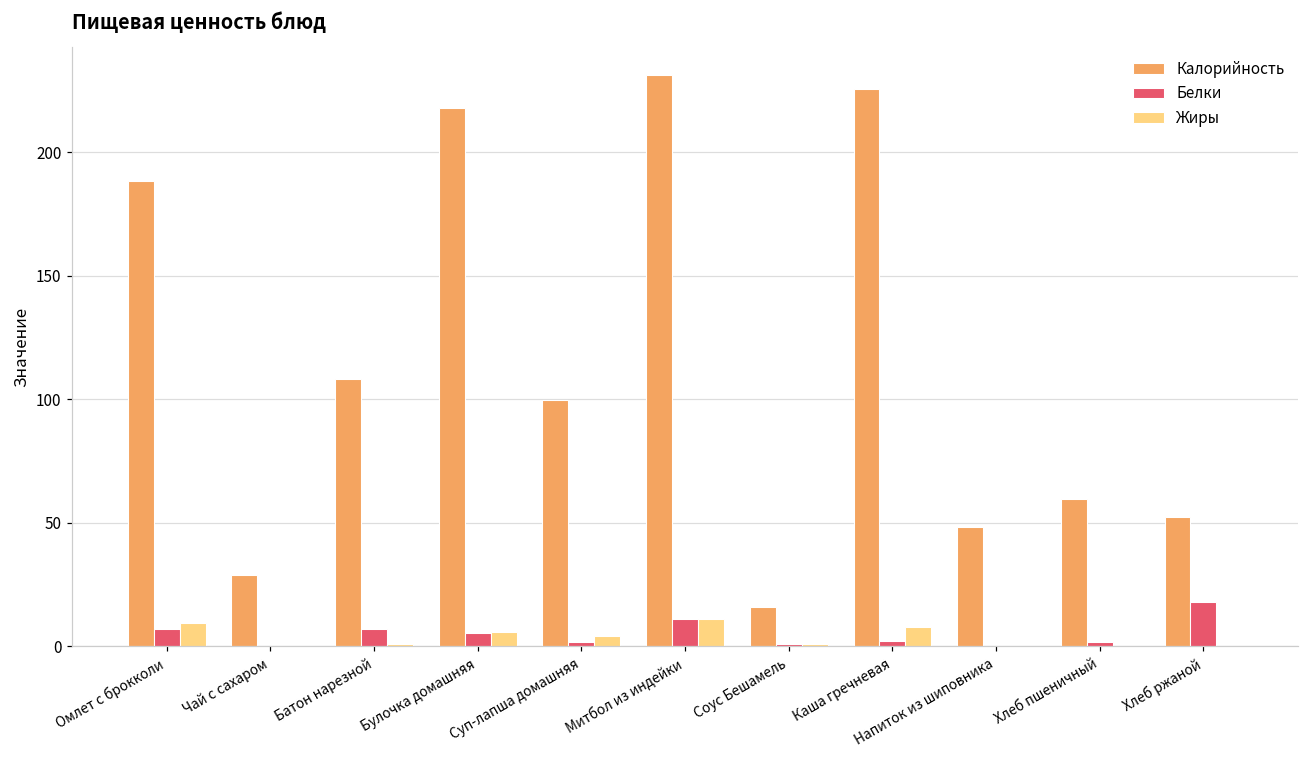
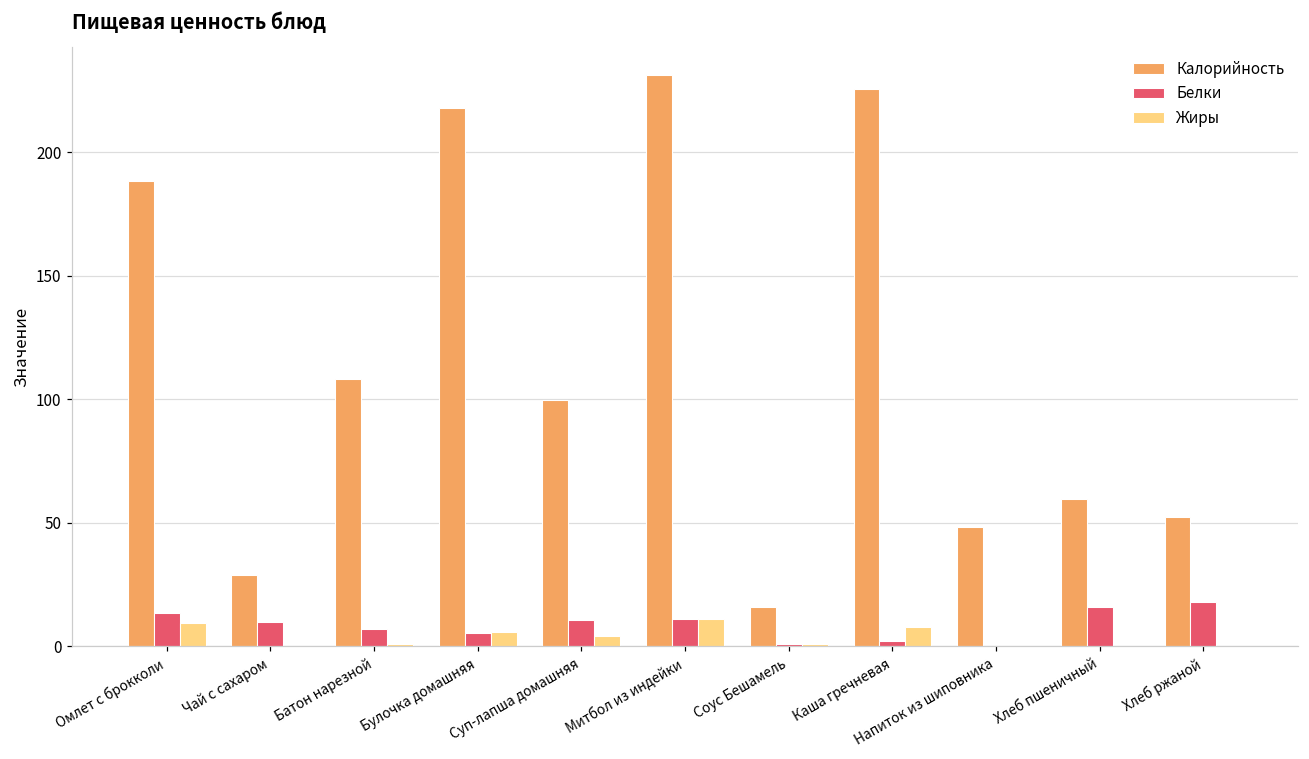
  {
    "Белки": {
-     "Омлет с брокколи": 7,
-     "Чай с сахаром": 0,
+     "Омлет с брокколи": 13,
+     "Чай с сахаром": 10,
      "Батон нарезной": 7,
      "Булочка домашняя": 5,
-     "Суп-лапша домашняя": 2,
+     "Суп-лапша домашняя": 11,
      "Митбол из индейки": 11,
      "Каша гречневая": 2,
-     "Хлеб пшеничный": 2,
+     "Хлеб пшеничный": 16,
      "Хлеб ржаной": 18
    }
  }
